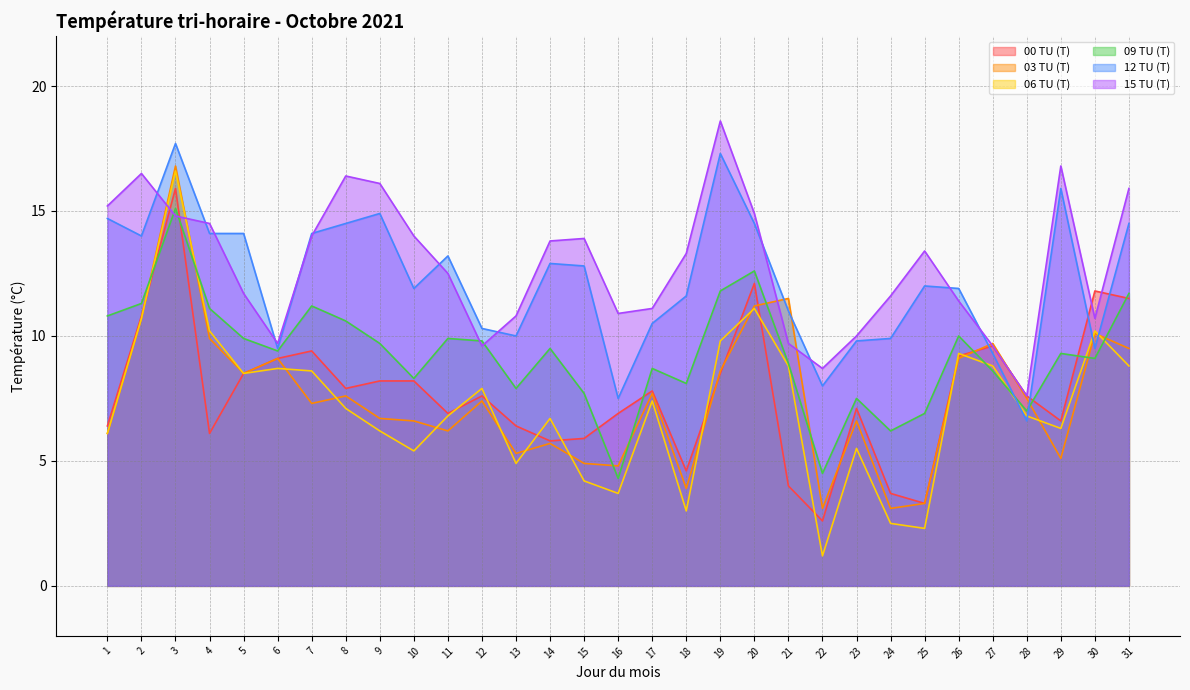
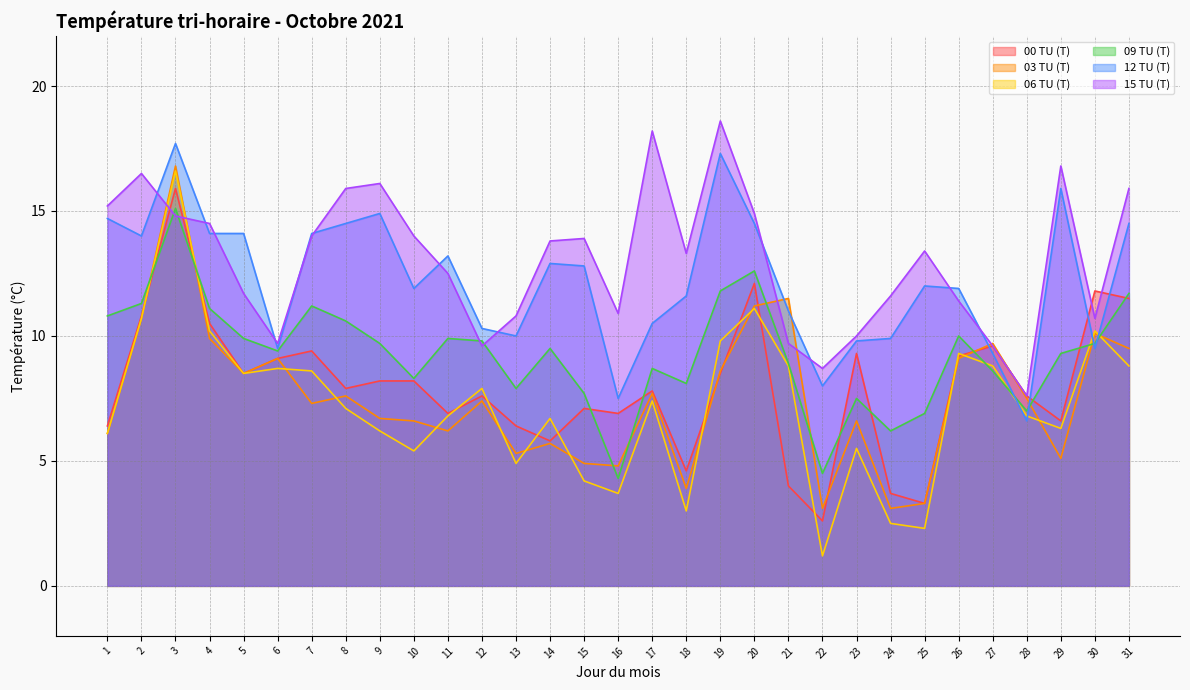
  {
    "00 TU (T)": {
      "1": 6.4,
      "3": 15.9,
-     "4": 6.1,
+     "4": 10.5,
      "7": 9.4,
      "8": 7.9,
      "9": 8.2,
      "12": 7.6,
      "13": 6.4,
-     "15": 5.9,
+     "15": 7.1,
      "16": 6.9,
      "18": 4.6,
      "20": 12.1,
      "21": 4.0,
      "22": 2.6,
-     "23": 7.1,
+     "23": 9.3,
      "24": 3.7,
      "29": 6.6,
      "30": 11.8,
      "31": 11.5
    },
    "09 TU (T)": {
      "1": 10.8,
      "2": 11.3,
      "3": 15.1,
      "4": 11.1,
      "5": 9.9,
      "7": 11.2,
      "8": 10.6,
      "9": 9.7,
      "11": 9.9,
      "12": 9.8,
      "13": 7.9,
      "14": 9.5,
      "15": 7.7,
      "16": 4.3,
      "17": 8.7,
      "18": 8.1,
      "19": 11.8,
      "20": 12.6,
      "22": 4.5,
      "23": 7.5,
      "24": 6.2,
      "25": 6.9,
      "26": 10.0,
      "27": 8.6,
      "28": 7.0,
      "29": 9.3,
-     "30": 9.1,
+     "30": 9.7,
      "31": 11.7
    },
    "12 TU (T)": {
      "1": 14.7,
      "2": 14.0,
      "3": 17.7,
      "4": 14.1,
      "5": 14.1,
      "8": 14.5,
      "9": 14.9,
      "10": 11.9,
      "11": 13.2,
      "12": 10.3,
      "13": 10.0,
      "14": 12.9,
      "15": 12.8,
      "16": 7.5,
      "17": 10.5,
      "18": 11.6,
      "19": 17.3,
      "20": 14.5,
      "21": 11.0,
      "22": 8.0,
      "23": 9.8,
      "24": 9.9,
      "25": 12.0,
      "26": 11.9,
      "27": 9.3,
      "28": 6.6,
      "29": 15.9,
      "30": 9.5,
      "31": 14.5
    },
    "15 TU (T)": {
      "1": 15.2,
      "2": 16.5,
      "3": 14.8,
      "4": 14.5,
      "5": 11.7,
      "6": 9.7,
-     "8": 16.4,
+     "8": 15.9,
      "9": 16.1,
      "10": 14.0,
      "11": 12.5,
      "12": 9.6,
      "13": 10.8,
      "14": 13.8,
      "15": 13.9,
      "16": 10.9,
-     "17": 11.1,
+     "17": 18.2,
      "18": 13.3,
      "19": 18.6,
      "20": 14.9,
      "21": 9.7,
      "22": 8.7,
      "23": 10.0,
      "24": 11.6,
      "25": 13.4,
      "26": 11.4,
      "29": 16.8,
      "30": 10.7,
      "31": 15.9
    }
  }
